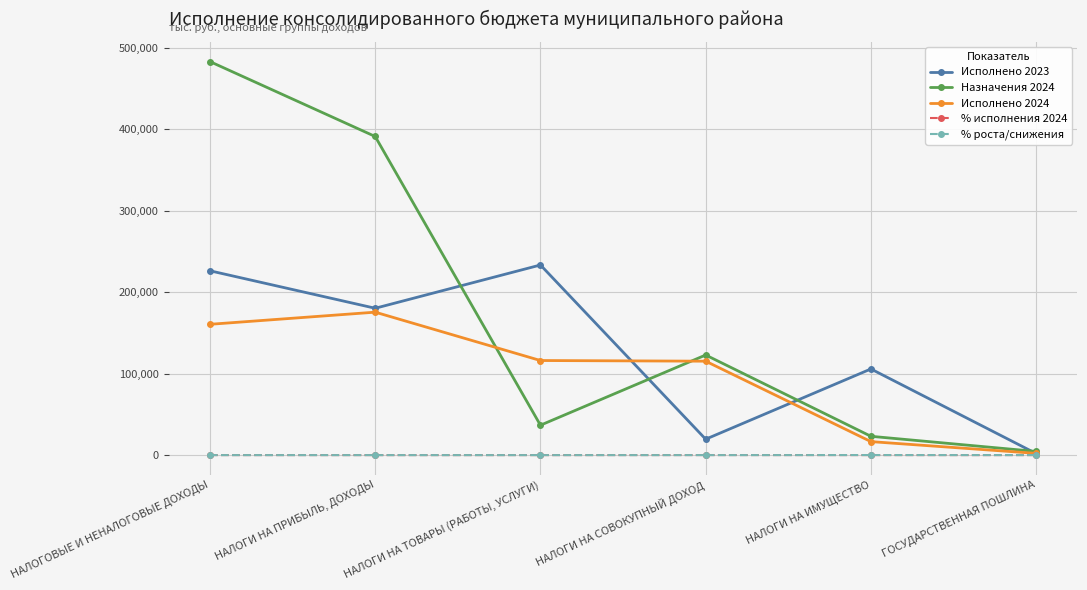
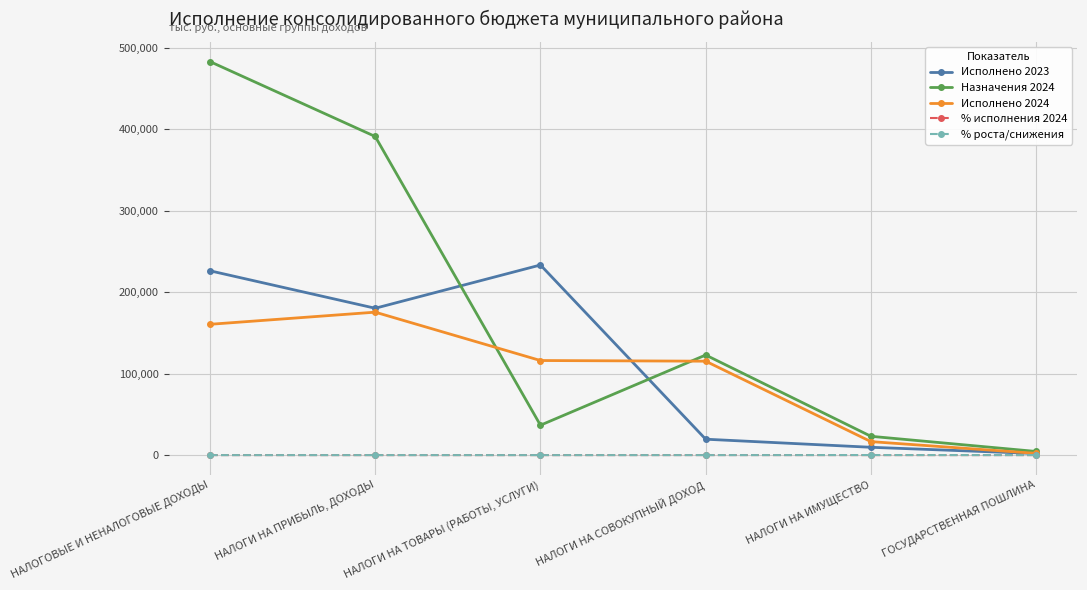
  {
    "Исполнено 2023": {
      "НАЛОГОВЫЕ И НЕНАЛОГОВЫЕ ДОХОДЫ": "230,000",
      "НАЛОГИ НА ПРИБЫЛЬ, ДОХОДЫ": "180,000",
      "НАЛОГИ НА ТОВАРЫ (РАБОТЫ, УСЛУГИ)": "230,000",
      "НАЛОГИ НА СОВОКУПНЫЙ ДОХОД": "20,000",
-     "НАЛОГИ НА ИМУЩЕСТВО": "110,000"
+     "НАЛОГИ НА ИМУЩЕСТВО": "10,000"
    },
    "Назначения 2024": {
      "НАЛОГОВЫЕ И НЕНАЛОГОВЫЕ ДОХОДЫ": "480,000",
      "НАЛОГИ НА ПРИБЫЛЬ, ДОХОДЫ": "390,000",
      "НАЛОГИ НА ТОВАРЫ (РАБОТЫ, УСЛУГИ)": "40,000",
      "НАЛОГИ НА СОВОКУПНЫЙ ДОХОД": "120,000",
      "НАЛОГИ НА ИМУЩЕСТВО": "20,000"
    },
    "Исполнено 2024": {
      "НАЛОГОВЫЕ И НЕНАЛОГОВЫЕ ДОХОДЫ": "160,000",
      "НАЛОГИ НА ПРИБЫЛЬ, ДОХОДЫ": "180,000",
      "НАЛОГИ НА ТОВАРЫ (РАБОТЫ, УСЛУГИ)": "120,000",
      "НАЛОГИ НА СОВОКУПНЫЙ ДОХОД": "120,000",
      "НАЛОГИ НА ИМУЩЕСТВО": "20,000"
    },
    "% роста/снижения": {
      "НАЛОГОВЫЕ И НЕНАЛОГОВЫЕ ДОХОДЫ": "0",
      "НАЛОГИ НА ПРИБЫЛЬ, ДОХОДЫ": "0",
      "НАЛОГИ НА ТОВАРЫ (РАБОТЫ, УСЛУГИ)": "0",
      "НАЛОГИ НА СОВОКУПНЫЙ ДОХОД": "0",
      "НАЛОГИ НА ИМУЩЕСТВО": "0"
    }
  }
